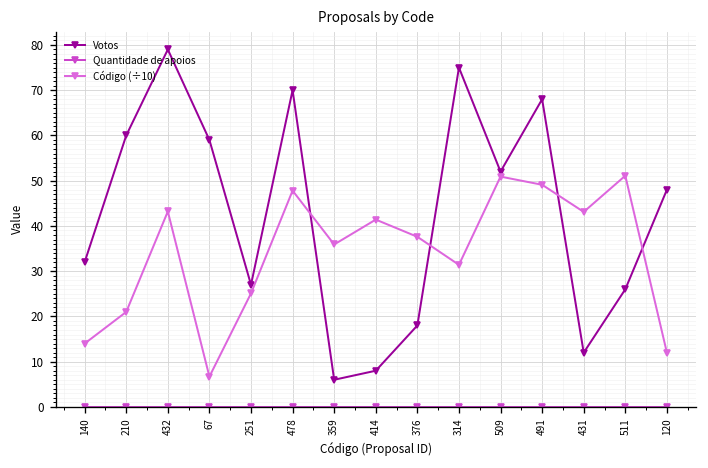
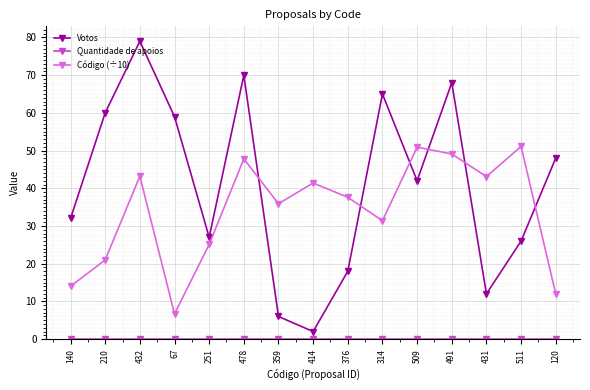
  {
    "Votos": {
      "140": 32,
      "210": 60,
      "432": 79,
      "67": 59,
      "251": 27,
      "478": 70,
      "359": 6,
-     "414": 8,
+     "414": 2,
      "376": 18,
-     "314": 75,
-     "509": 52,
+     "314": 65,
+     "509": 42,
      "491": 68,
      "431": 12,
      "511": 26,
      "120": 48
    }
  }
